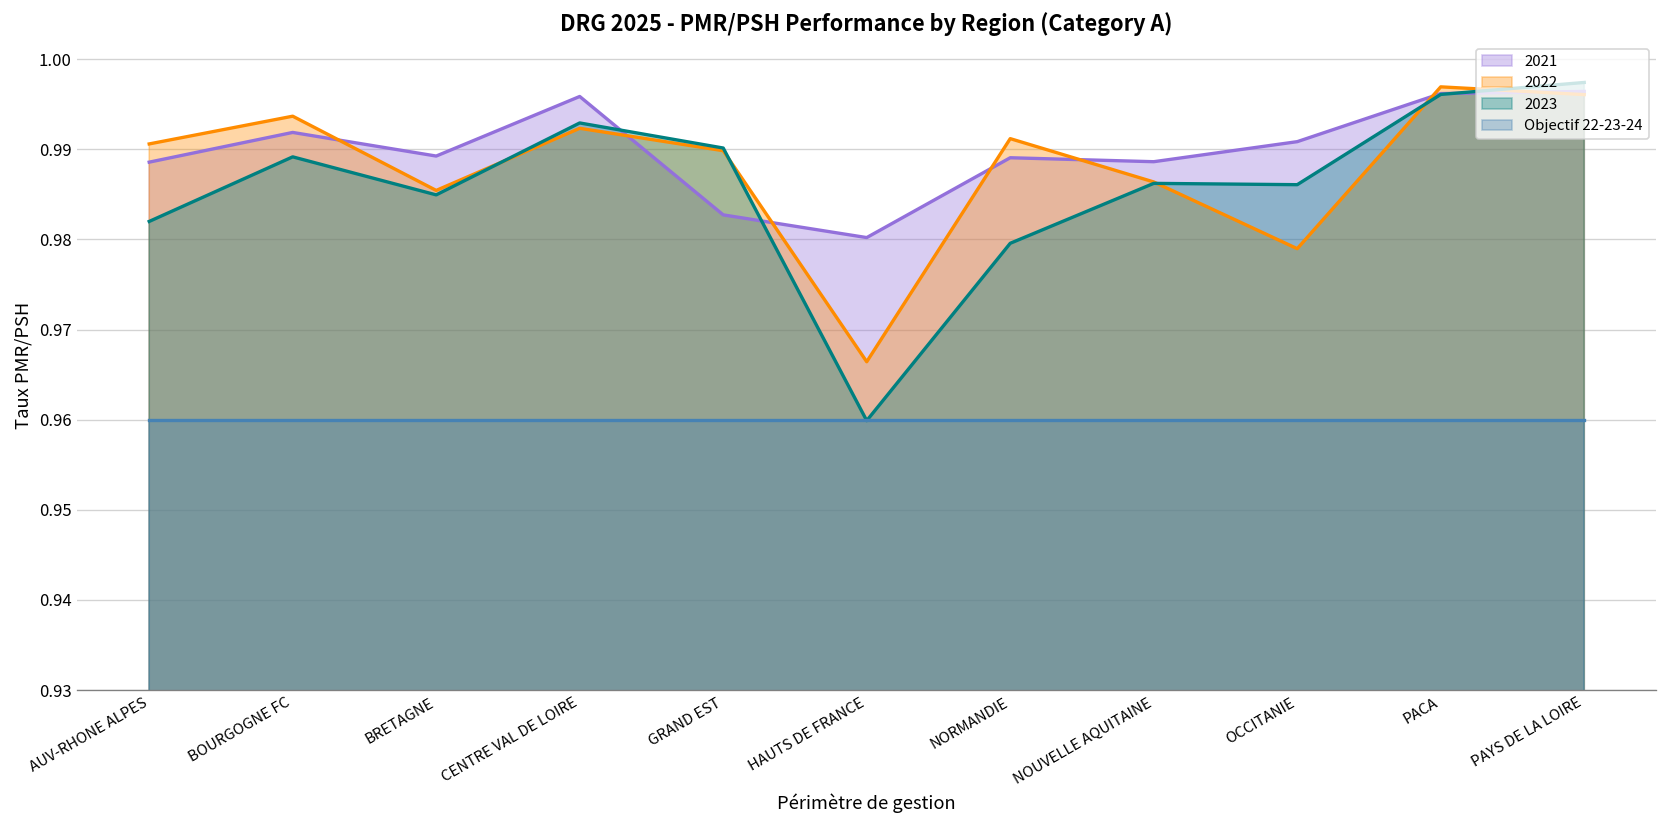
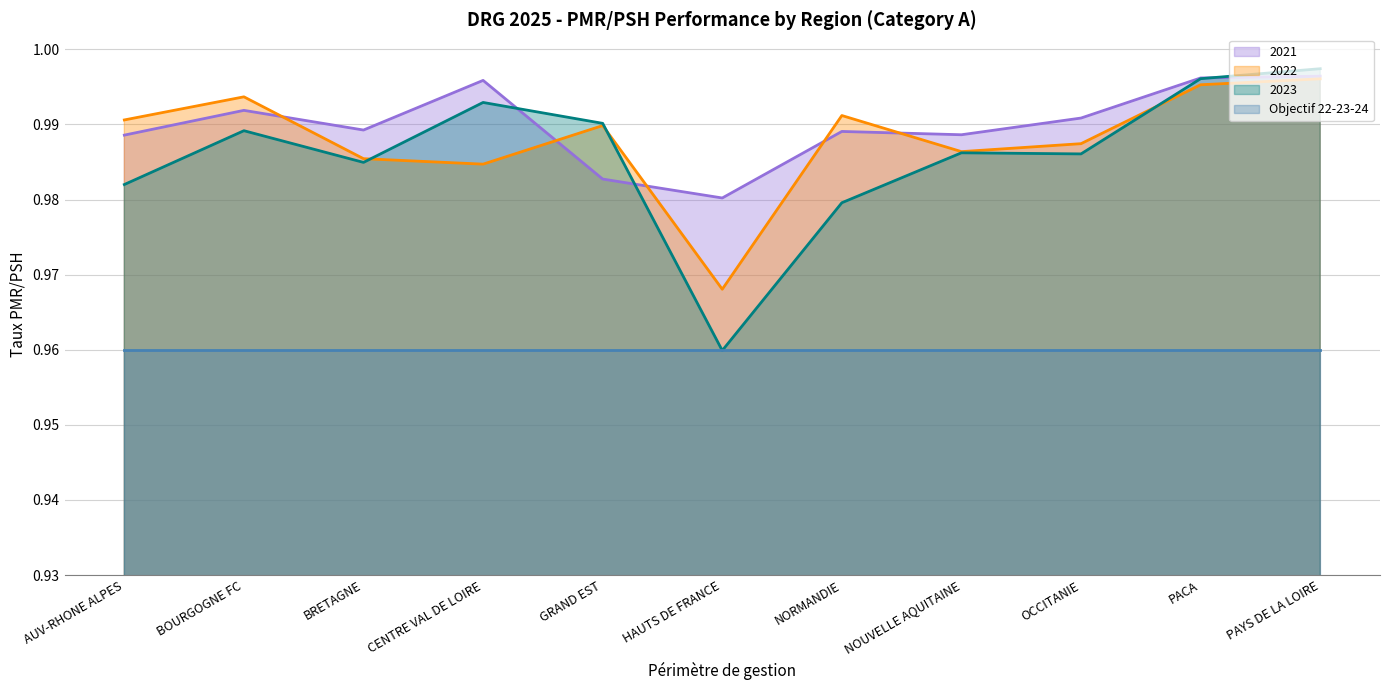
  {
    "2022": {
      "AUV-RHONE ALPES": 0.991,
      "BOURGOGNE FC": 0.994,
      "BRETAGNE": 0.985,
-     "CENTRE VAL DE LOIRE": 0.992,
-     "HAUTS DE FRANCE": 0.966,
+     "CENTRE VAL DE LOIRE": 0.985,
+     "HAUTS DE FRANCE": 0.968,
      "NORMANDIE": 0.991,
-     "OCCITANIE": 0.979,
-     "PACA": 0.997
+     "OCCITANIE": 0.987,
+     "PACA": 0.995
    }
  }
